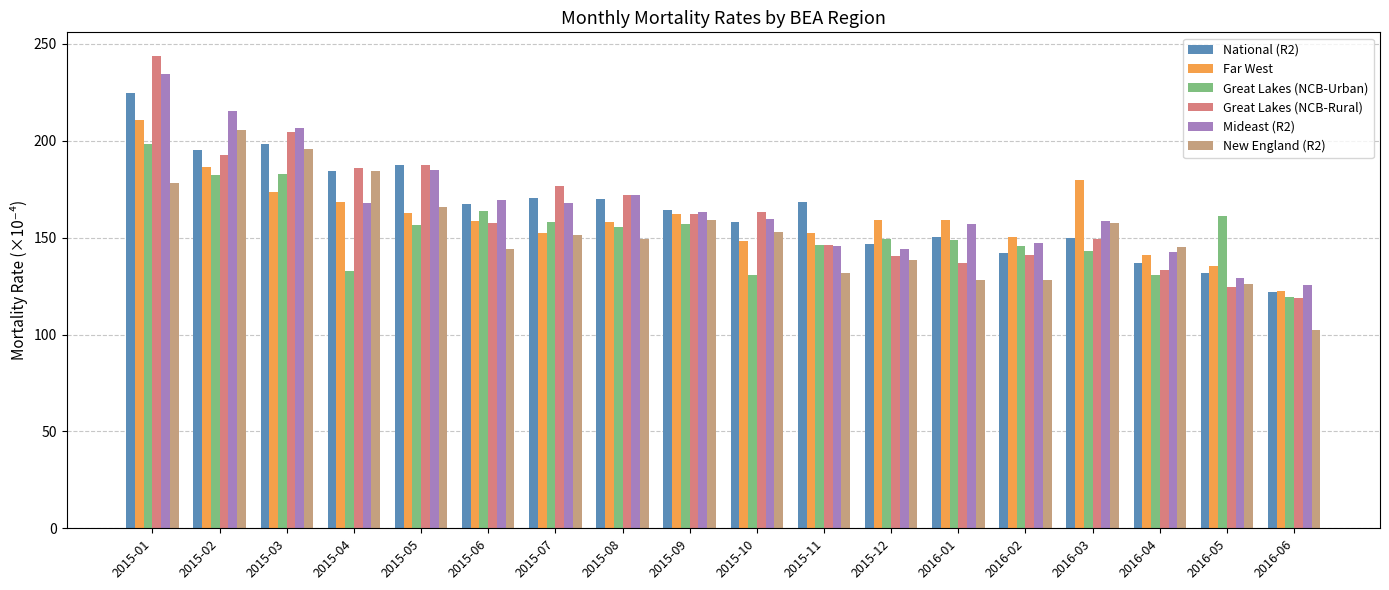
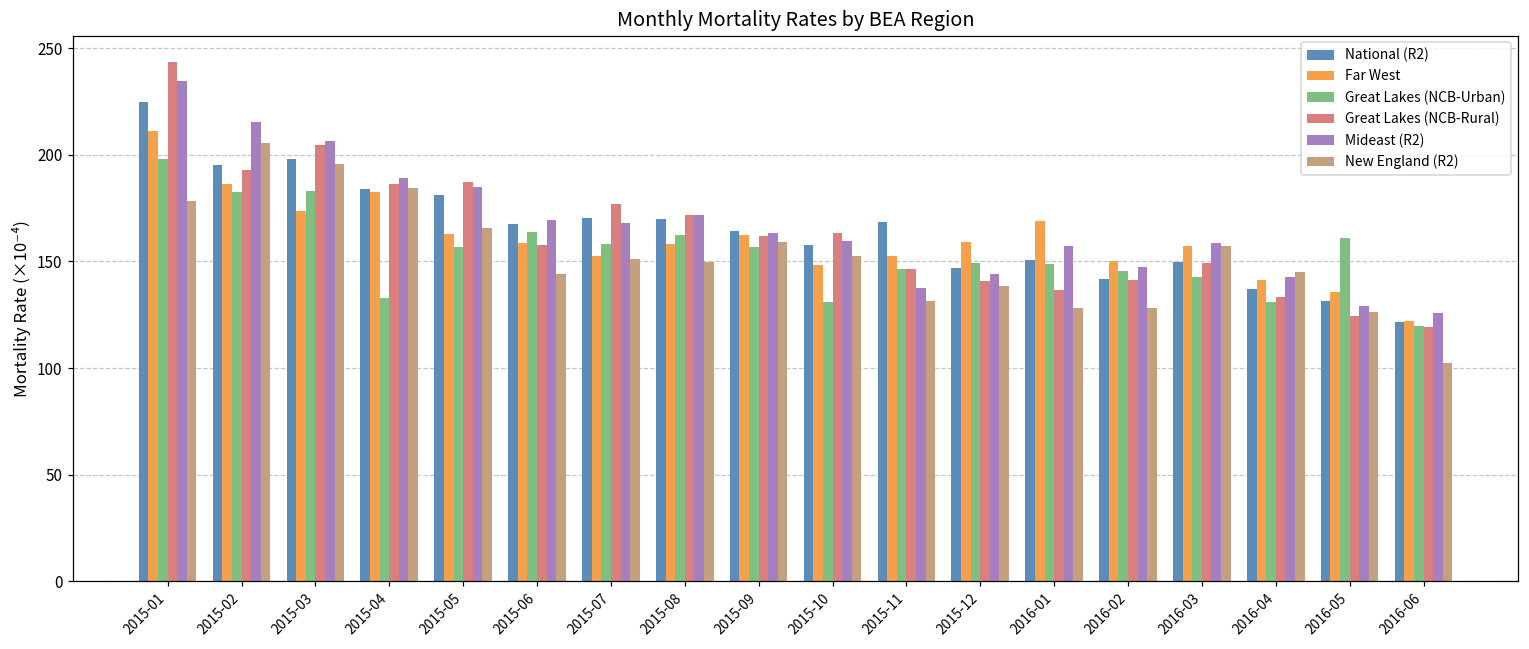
  {
    "National (R2)": {
      "2015-01": 225,
      "2015-02": 195,
      "2015-03": 198,
      "2015-04": 184,
-     "2015-05": 188,
+     "2015-05": 181,
      "2015-06": 167,
      "2015-07": 170,
      "2015-08": 170,
      "2015-09": 164,
      "2015-10": 158,
      "2015-11": 168,
      "2015-12": 147,
      "2016-01": 151,
      "2016-02": 142,
      "2016-03": 150,
      "2016-04": 137,
      "2016-05": 132,
      "2016-06": 122
    },
    "Far West": {
      "2015-01": 211,
      "2015-02": 186,
      "2015-03": 173,
-     "2015-04": 168,
+     "2015-04": 183,
      "2015-05": 163,
      "2015-06": 159,
      "2015-07": 153,
      "2015-08": 158,
      "2015-09": 162,
      "2015-10": 148,
      "2015-11": 153,
      "2015-12": 159,
-     "2016-01": 159,
+     "2016-01": 169,
      "2016-02": 150,
-     "2016-03": 180,
+     "2016-03": 157,
      "2016-04": 141,
      "2016-05": 135,
      "2016-06": 122
    },
    "Great Lakes (NCB-Urban)": {
      "2015-01": 198,
      "2015-02": 183,
      "2015-03": 183,
      "2015-04": 133,
      "2015-05": 157,
      "2015-06": 164,
      "2015-07": 158,
-     "2015-08": 156,
+     "2015-08": 162,
      "2015-09": 157,
      "2015-10": 131,
      "2015-11": 146,
      "2015-12": 149,
      "2016-01": 149,
      "2016-02": 146,
      "2016-03": 143,
      "2016-04": 131,
      "2016-05": 161,
      "2016-06": 120
    },
    "Mideast (R2)": {
      "2015-01": 235,
      "2015-02": 215,
      "2015-03": 207,
-     "2015-04": 168,
+     "2015-04": 189,
      "2015-05": 185,
      "2015-06": 170,
      "2015-07": 168,
      "2015-08": 172,
      "2015-09": 163,
      "2015-10": 160,
-     "2015-11": 146,
+     "2015-11": 138,
      "2015-12": 144,
      "2016-01": 157,
      "2016-02": 147,
      "2016-03": 159,
      "2016-04": 143,
      "2016-05": 129,
      "2016-06": 126
    }
  }
